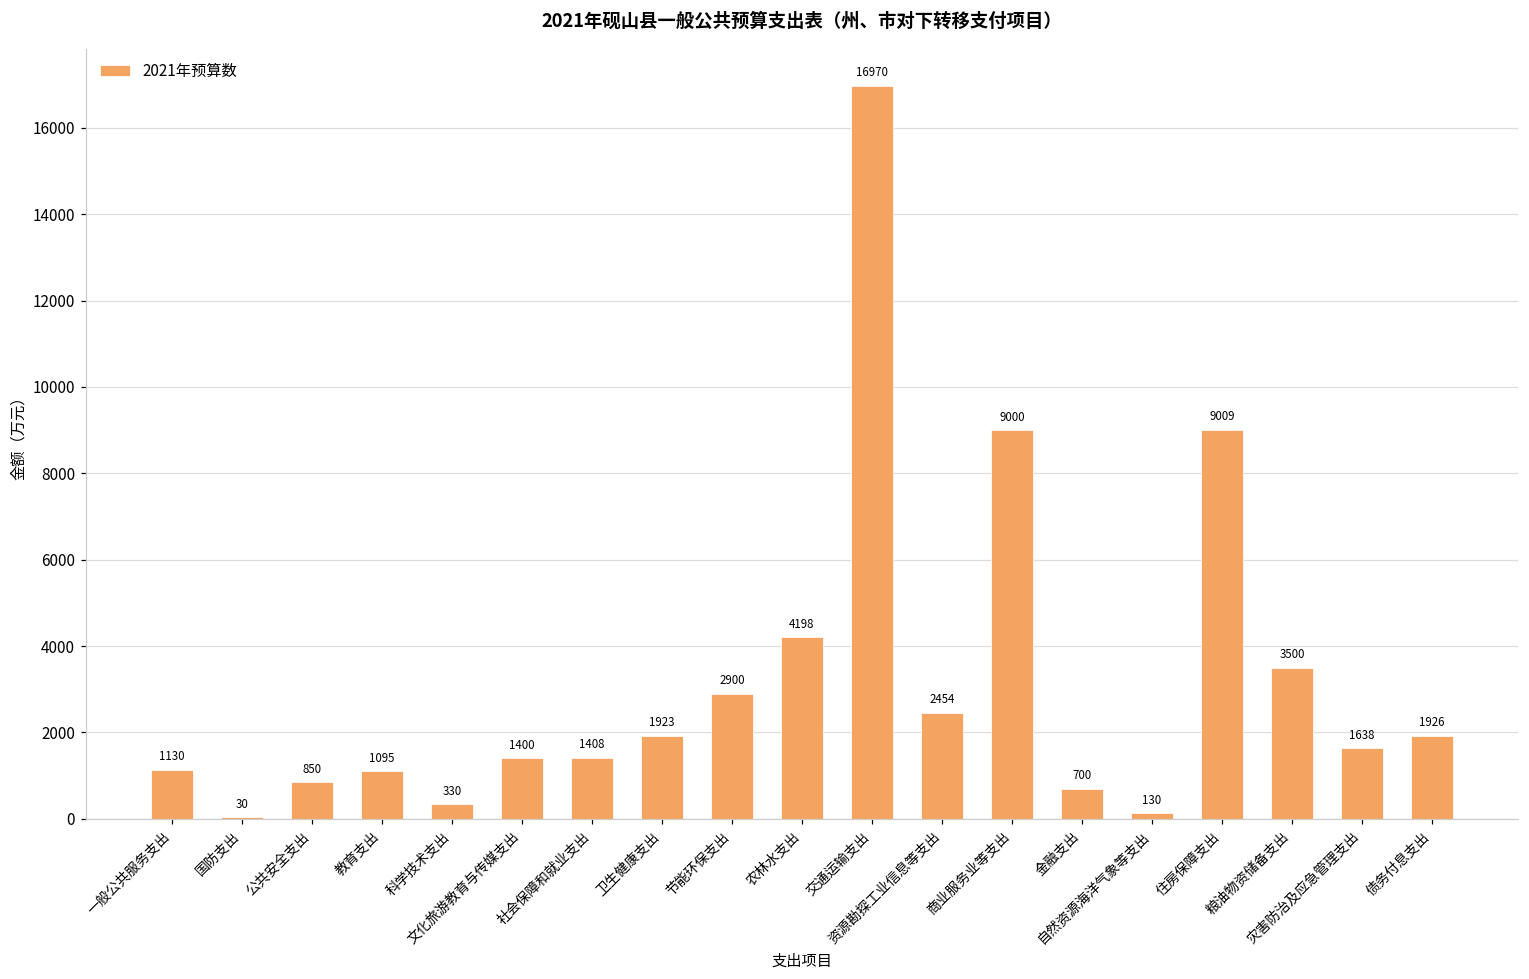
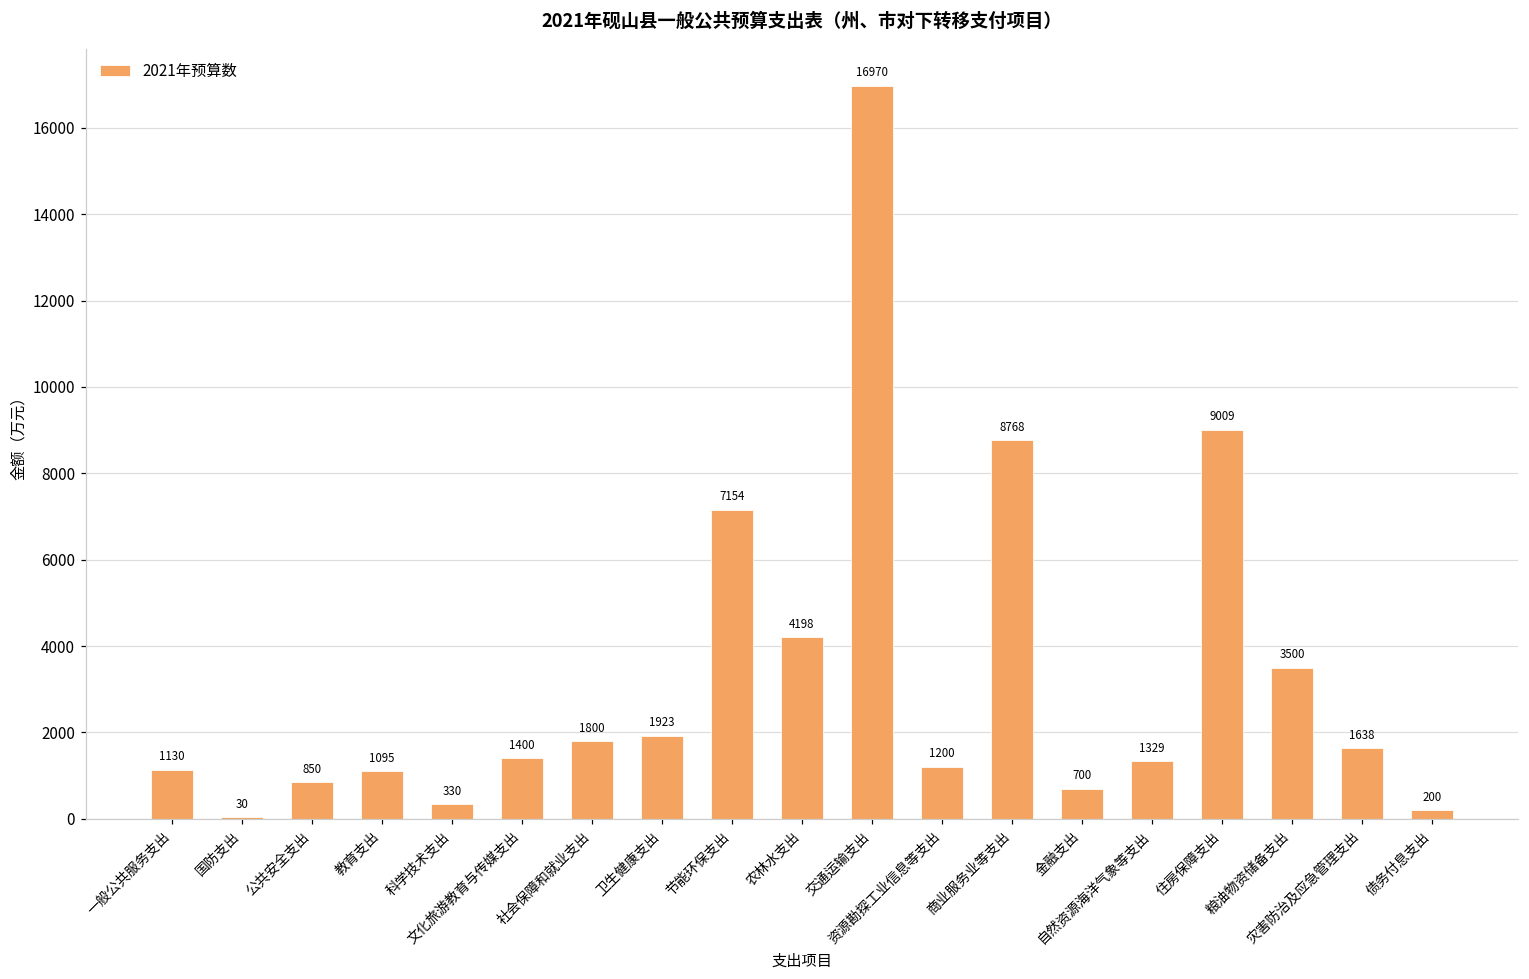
  {
    "一般公共服务支出": 1130,
    "国防支出": 30,
    "公共安全支出": 850,
    "教育支出": 1095,
    "科学技术支出": 330,
    "文化旅游教育与传媒支出": 1400,
-   "社会保障和就业支出": 1408,
+   "社会保障和就业支出": 1800,
    "卫生健康支出": 1923,
-   "节能环保支出": 2900,
+   "节能环保支出": 7154,
    "农林水支出": 4198,
    "交通运输支出": 16970,
-   "资源勘探工业信息等支出": 2454,
-   "商业服务业等支出": 9000,
+   "资源勘探工业信息等支出": 1200,
+   "商业服务业等支出": 8768,
    "金融支出": 700,
-   "自然资源海洋气象等支出": 130,
+   "自然资源海洋气象等支出": 1329,
    "住房保障支出": 9009,
    "粮油物资储备支出": 3500,
    "灾害防治及应急管理支出": 1638,
-   "债务付息支出": 1926
+   "债务付息支出": 200
  }
